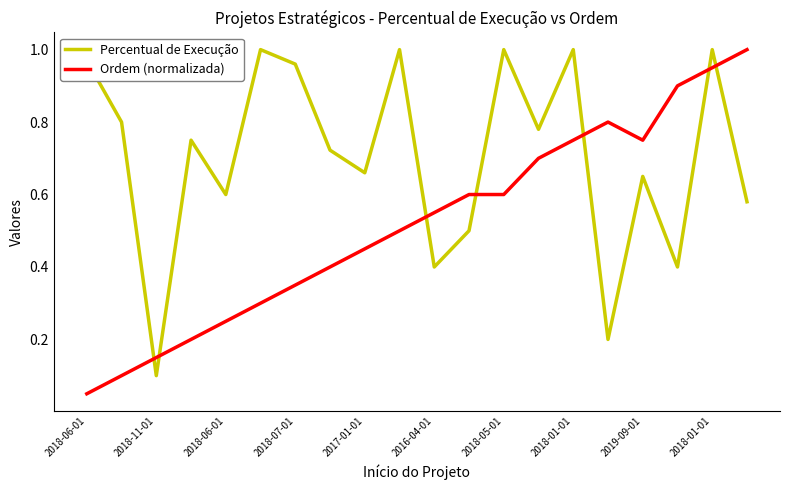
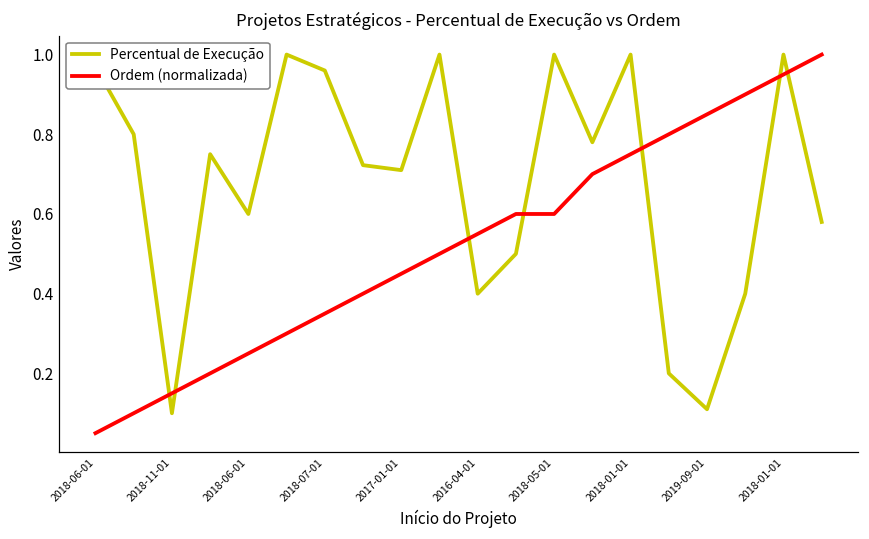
  {
    "Percentual de Execução": {
-     "2017-01-01": 0.66,
+     "2017-01-01": 0.71,
      "2016-04-01": 0.40,
      "2018-05-01": 1.00,
-     "2019-09-01": 0.65
+     "2019-09-01": 0.11
    },
    "Ordem (normalizada)": {
      "2017-01-01": 0.45,
      "2016-04-01": 0.55,
      "2018-05-01": 0.60,
-     "2019-09-01": 0.75
+     "2019-09-01": 0.85
    }
  }
